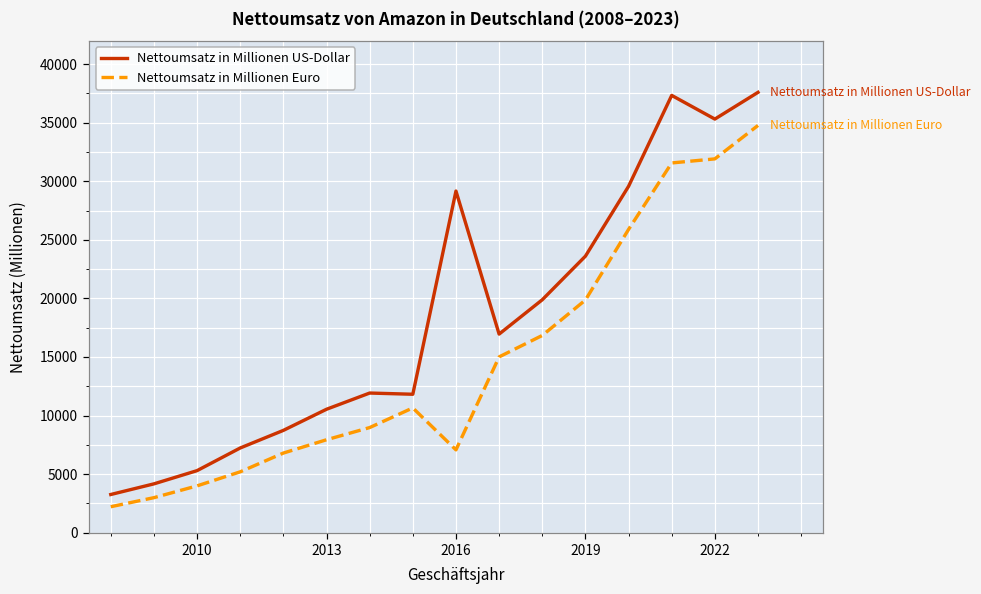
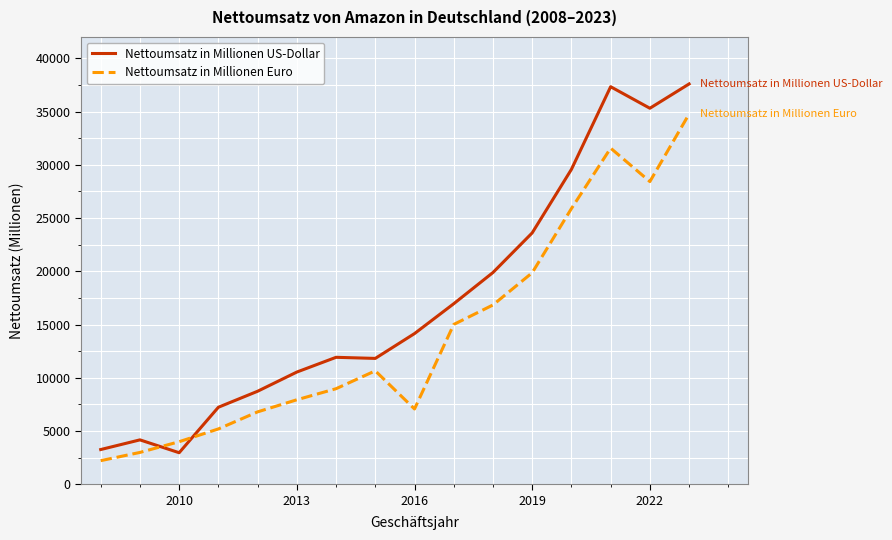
  {
    "Nettoumsatz in Millionen US-Dollar": {
-     "2010": 5300,
+     "2010": 3000,
      "2013": 10500,
-     "2016": 29200,
+     "2016": 14100,
      "2019": 23600,
      "2022": 35300
    },
    "Nettoumsatz in Millionen Euro": {
      "2010": 4000,
      "2013": 7900,
      "2016": 7100,
      "2019": 19900,
-     "2022": 31900
+     "2022": 28400
    }
  }
